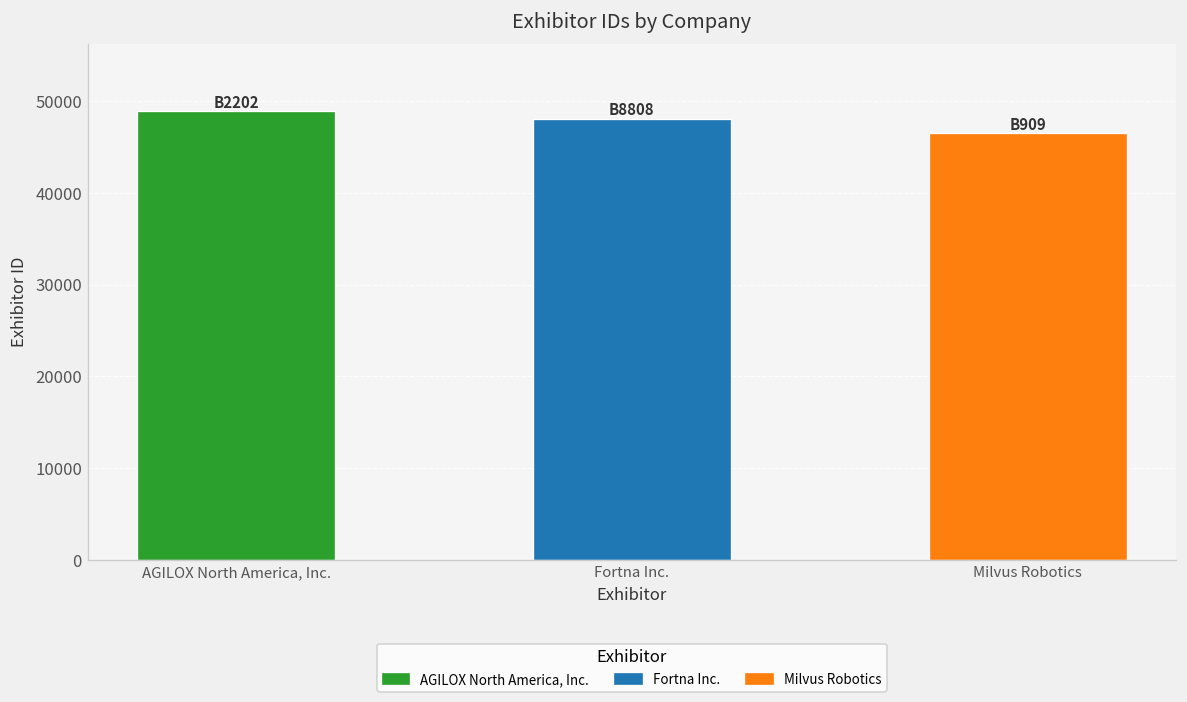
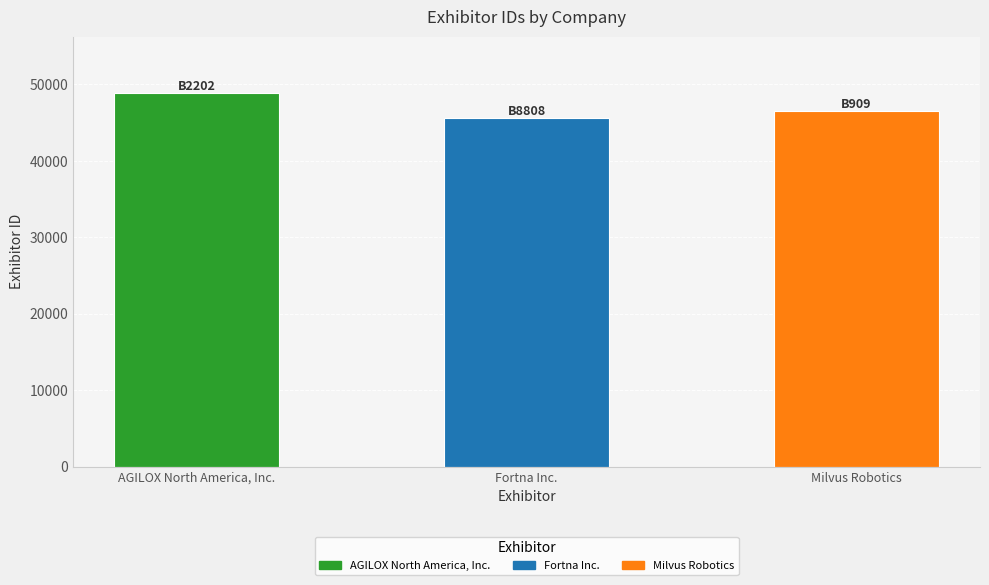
  {
    "AGILOX North America, Inc.": 49000,
-   "Fortna Inc.": 48000,
+   "Fortna Inc.": 46000,
    "Milvus Robotics": 47000
  }
